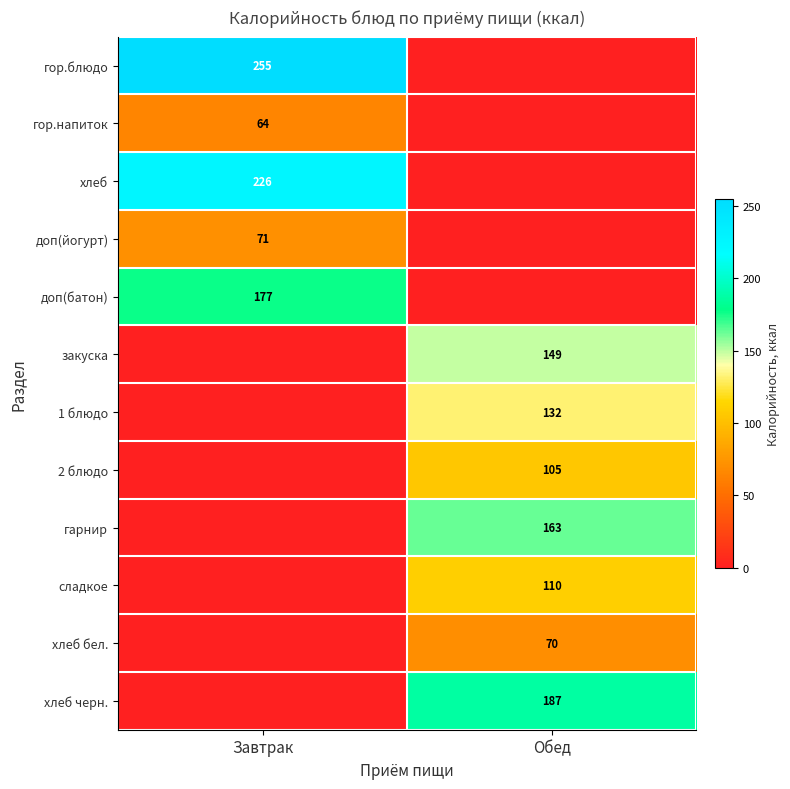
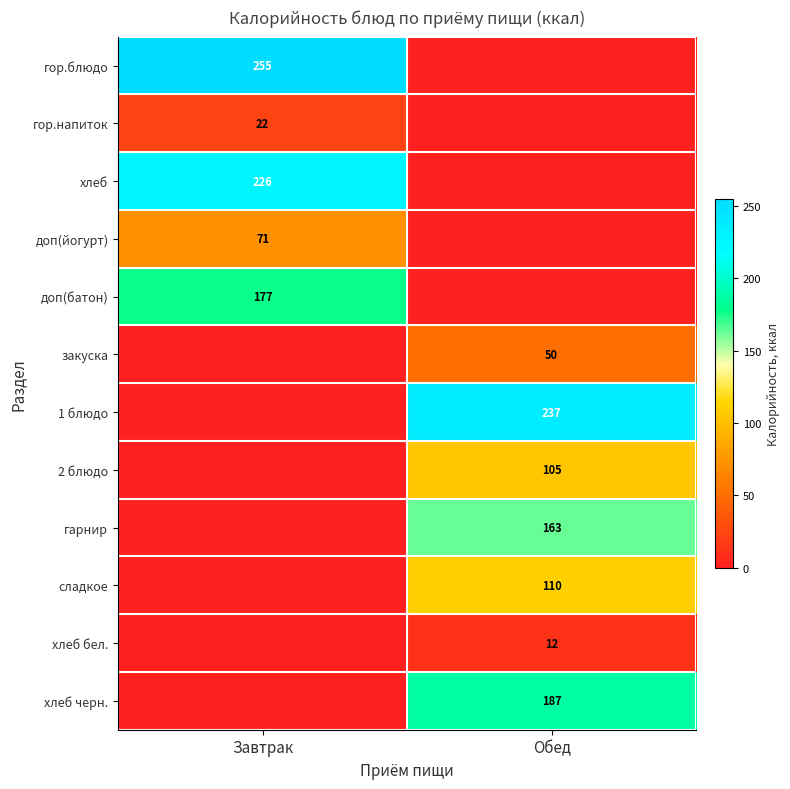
  {
    "гор.блюдо": {
      "Завтрак": 255
    },
    "гор.напиток": {
-     "Завтрак": 64
+     "Завтрак": 22
    },
    "хлеб": {
      "Завтрак": 226
    },
    "доп(йогурт)": {
      "Завтрак": 71
    },
    "доп(батон)": {
      "Завтрак": 177
    },
    "закуска": {
-     "Обед": 149
+     "Обед": 50
    },
    "1 блюдо": {
-     "Обед": 132
+     "Обед": 237
    },
    "2 блюдо": {
      "Обед": 105
    },
    "гарнир": {
      "Обед": 163
    },
    "сладкое": {
      "Обед": 110
    },
    "хлеб бел.": {
-     "Обед": 70
+     "Обед": 12
    },
    "хлеб черн.": {
      "Обед": 187
    }
  }
